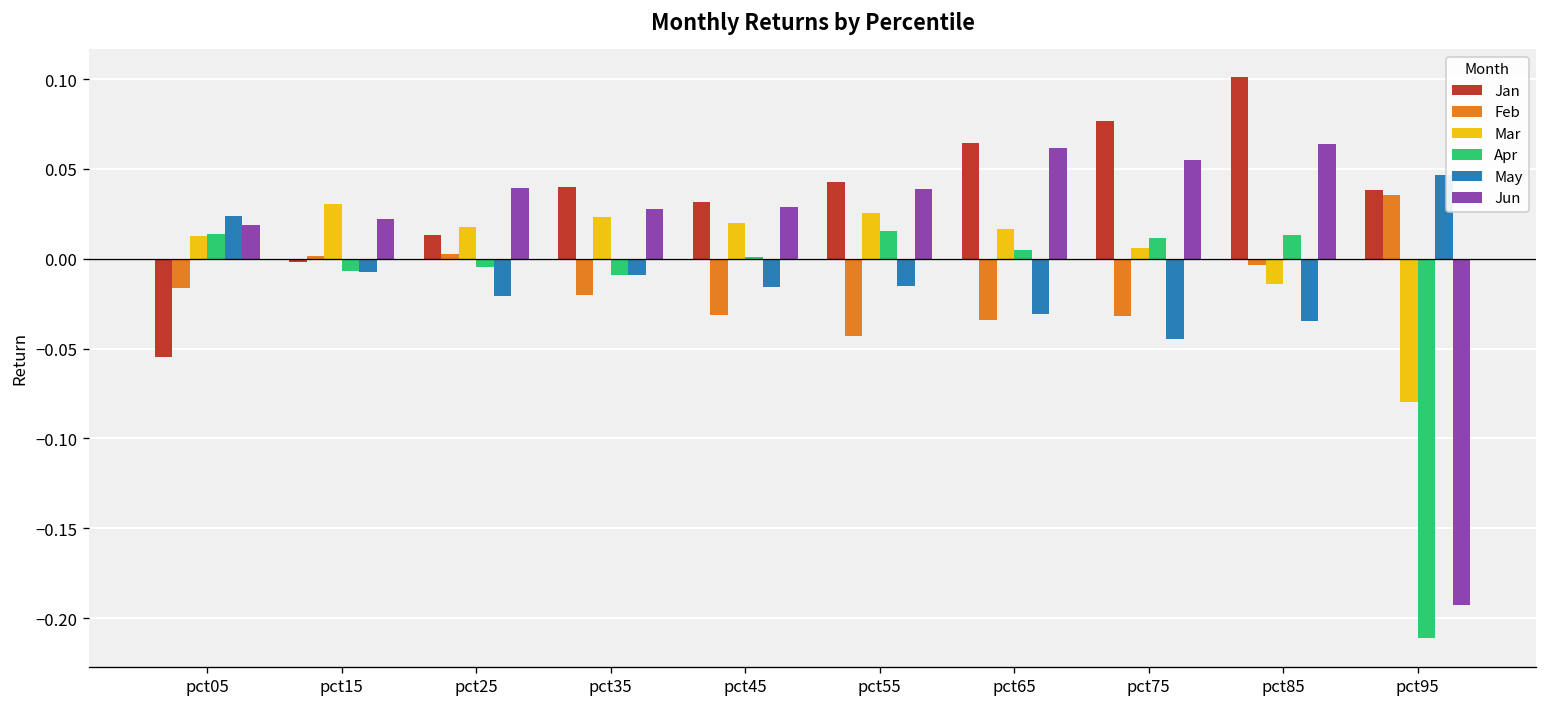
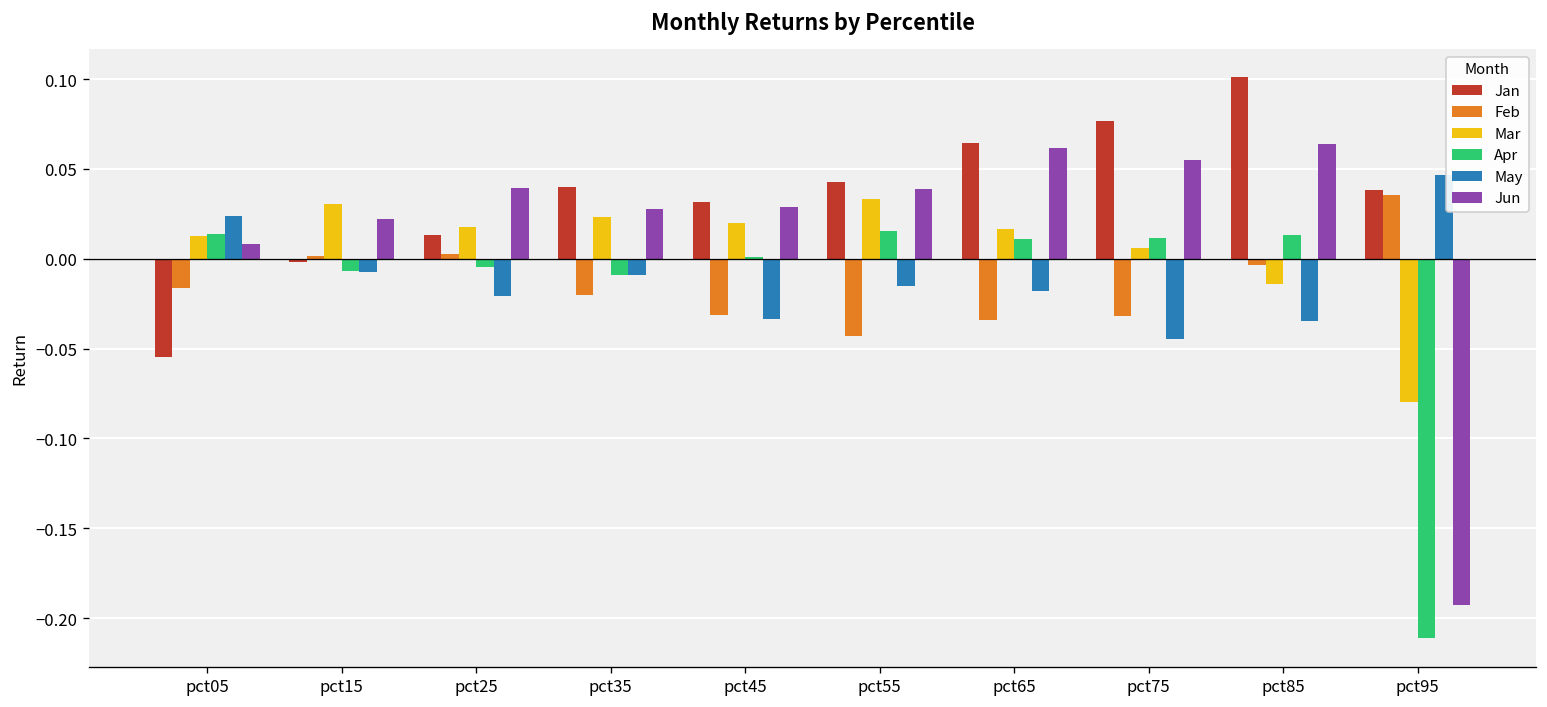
  {
    "Jan": {
      "pct05": -0.055,
      "pct15": -0.002,
      "pct25": 0.013,
      "pct35": 0.040,
      "pct45": 0.032,
      "pct55": 0.043,
      "pct65": 0.064,
      "pct75": 0.077,
      "pct85": 0.101,
      "pct95": 0.038
    },
    "Feb": {
      "pct05": -0.016,
      "pct25": 0.002,
      "pct35": -0.020,
      "pct45": -0.031,
      "pct55": -0.043,
      "pct65": -0.034,
      "pct75": -0.032,
      "pct85": -0.004,
      "pct95": 0.035
    },
    "Mar": {
      "pct05": 0.013,
      "pct15": 0.031,
      "pct25": 0.017,
      "pct35": 0.023,
      "pct45": 0.020,
-     "pct55": 0.025,
+     "pct55": 0.033,
      "pct65": 0.016,
      "pct75": 0.006,
      "pct85": -0.014,
      "pct95": -0.080
    },
    "Apr": {
      "pct05": 0.014,
      "pct15": -0.007,
      "pct25": -0.004,
      "pct35": -0.009,
      "pct55": 0.015,
-     "pct65": 0.005,
+     "pct65": 0.011,
      "pct75": 0.012,
      "pct85": 0.013,
      "pct95": -0.211
    },
    "May": {
      "pct05": 0.024,
      "pct15": -0.007,
      "pct25": -0.021,
      "pct35": -0.009,
-     "pct45": -0.016,
+     "pct45": -0.033,
      "pct55": -0.015,
-     "pct65": -0.031,
+     "pct65": -0.018,
      "pct75": -0.045,
      "pct85": -0.035,
      "pct95": 0.046
    },
    "Jun": {
-     "pct05": 0.019,
+     "pct05": 0.008,
      "pct15": 0.022,
      "pct25": 0.039,
      "pct35": 0.028,
      "pct45": 0.029,
      "pct55": 0.039,
      "pct65": 0.062,
      "pct75": 0.055,
      "pct85": 0.064,
      "pct95": -0.192
    }
  }
